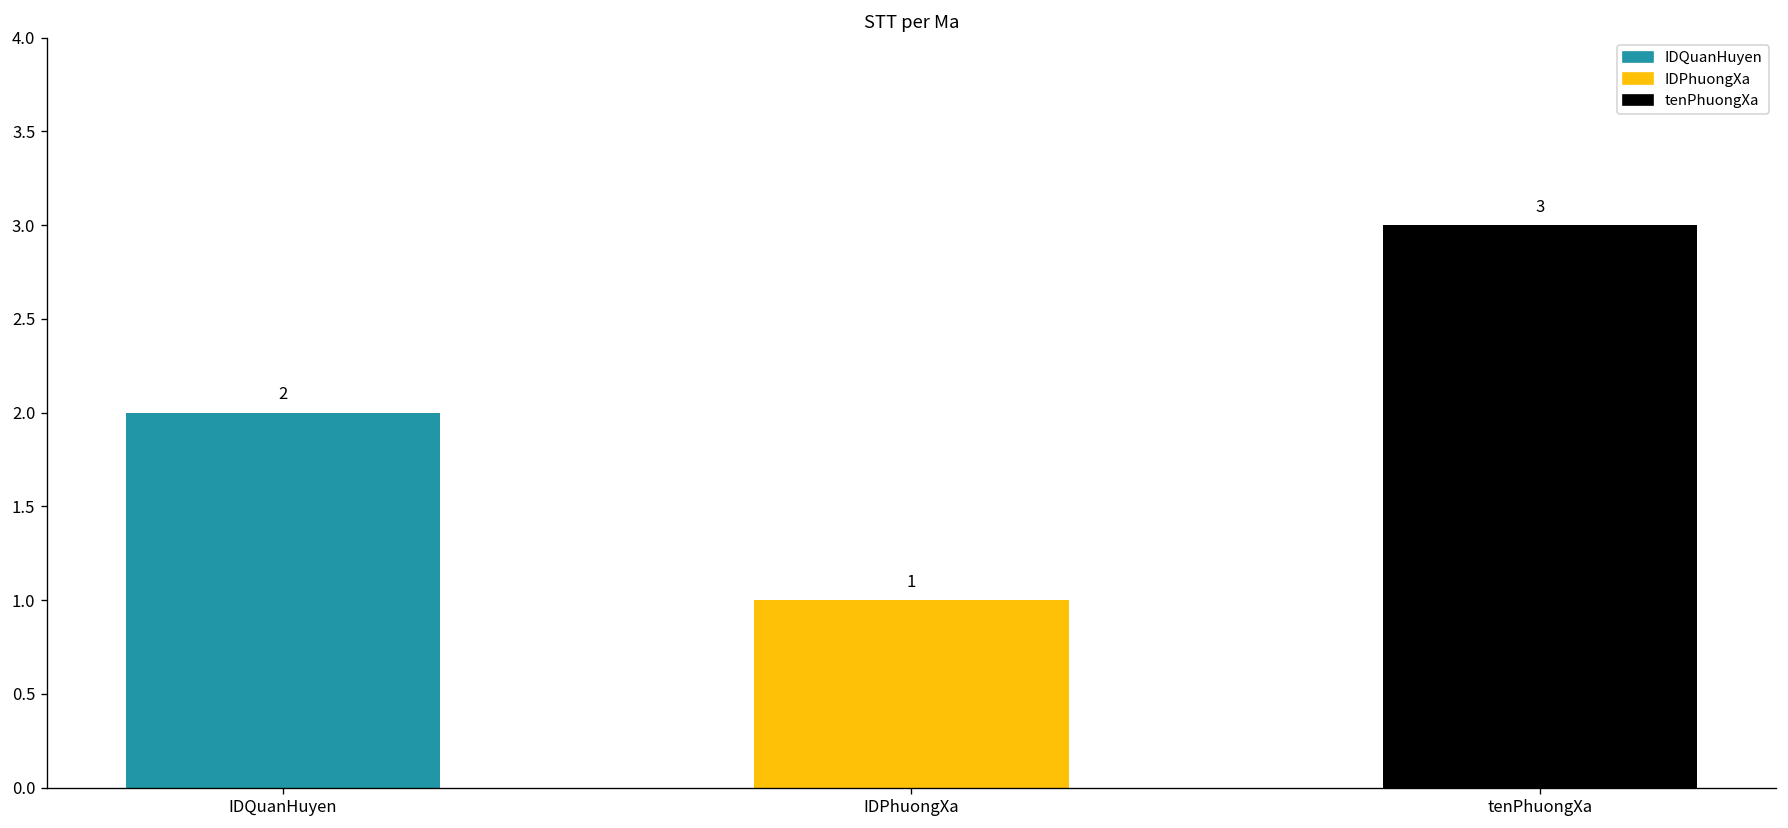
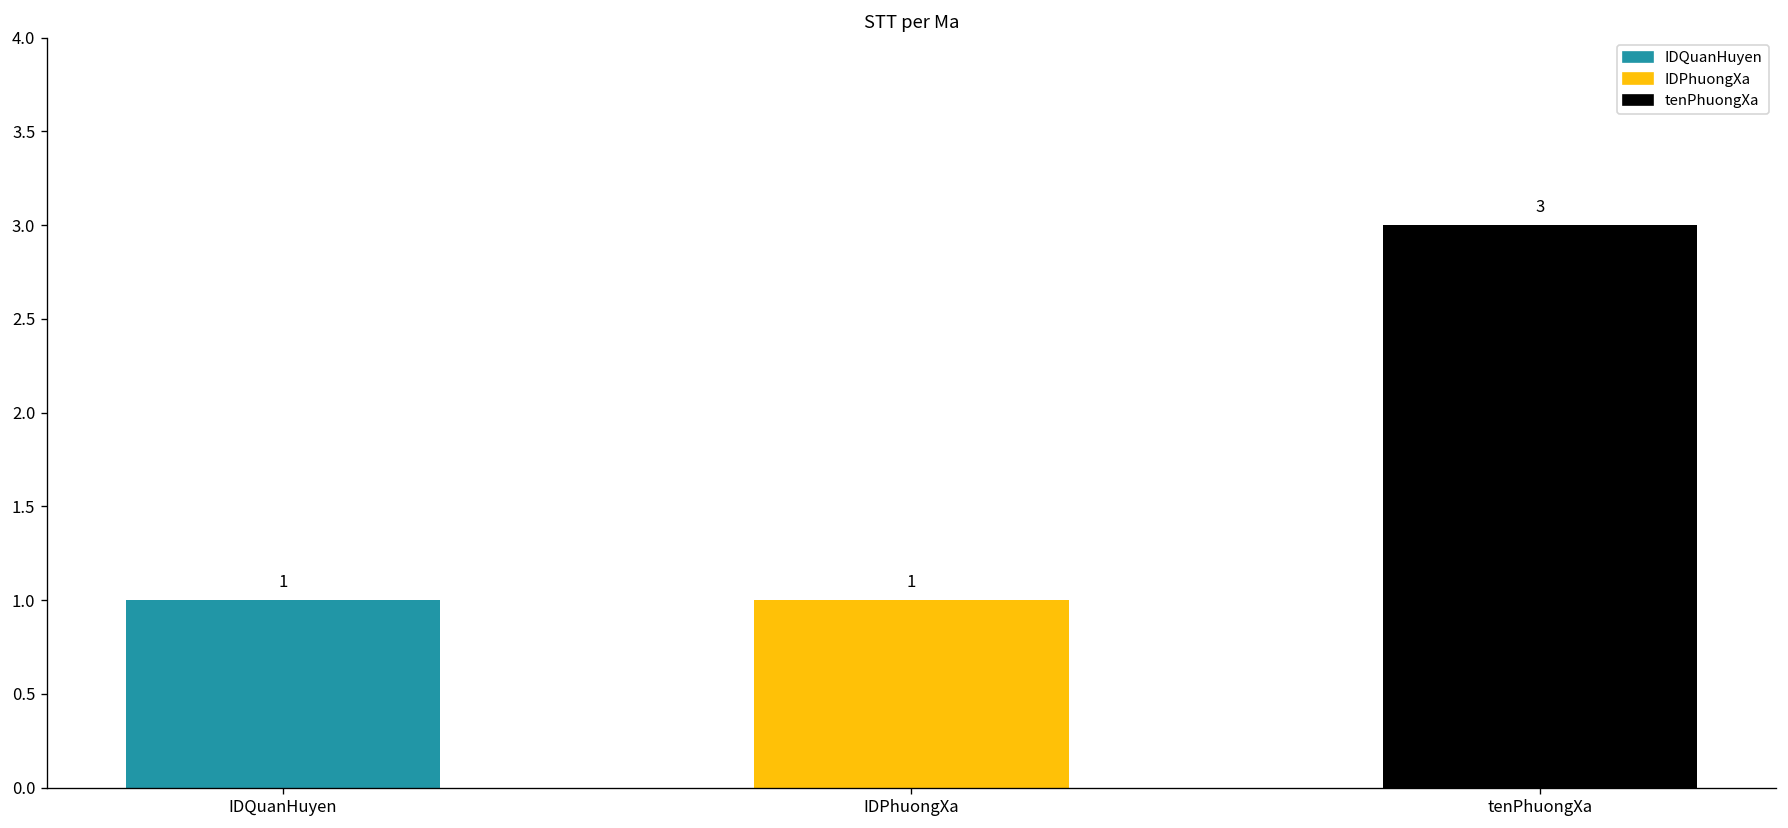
  {
-   "IDQuanHuyen": 2,
+   "IDQuanHuyen": 1,
    "IDPhuongXa": 1,
    "tenPhuongXa": 3
  }
